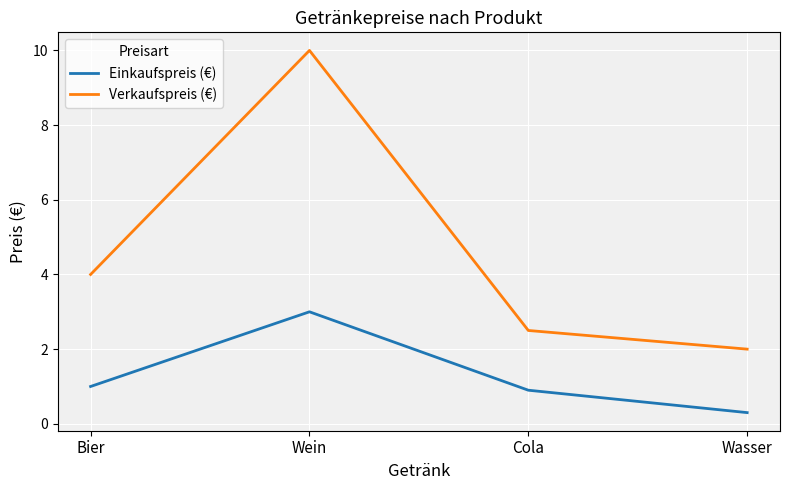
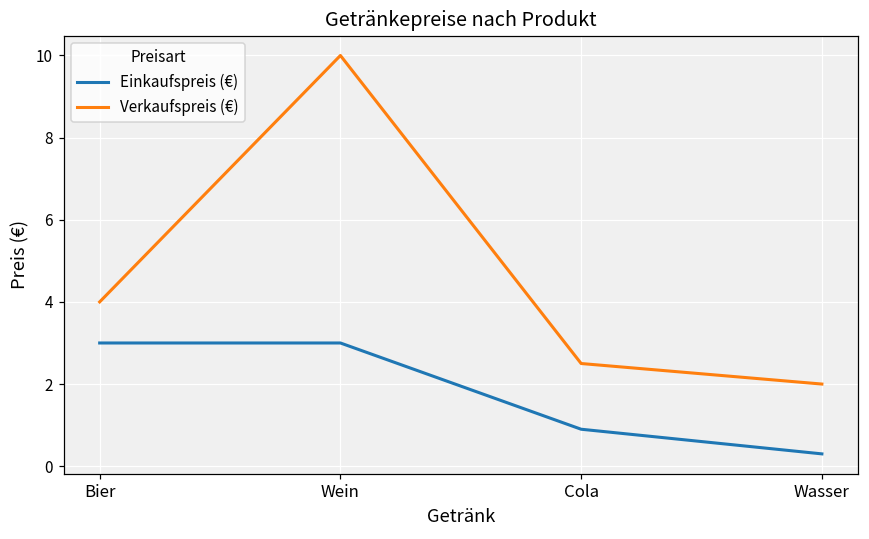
  {
    "Einkaufspreis (€)": {
-     "Bier": 1,
+     "Bier": 3,
      "Wein": 3,
      "Cola": 0.9,
      "Wasser": 0.3
    },
    "Verkaufspreis (€)": {
      "Bier": 4,
      "Wein": 10,
      "Cola": 2.5,
      "Wasser": 2
    }
  }
